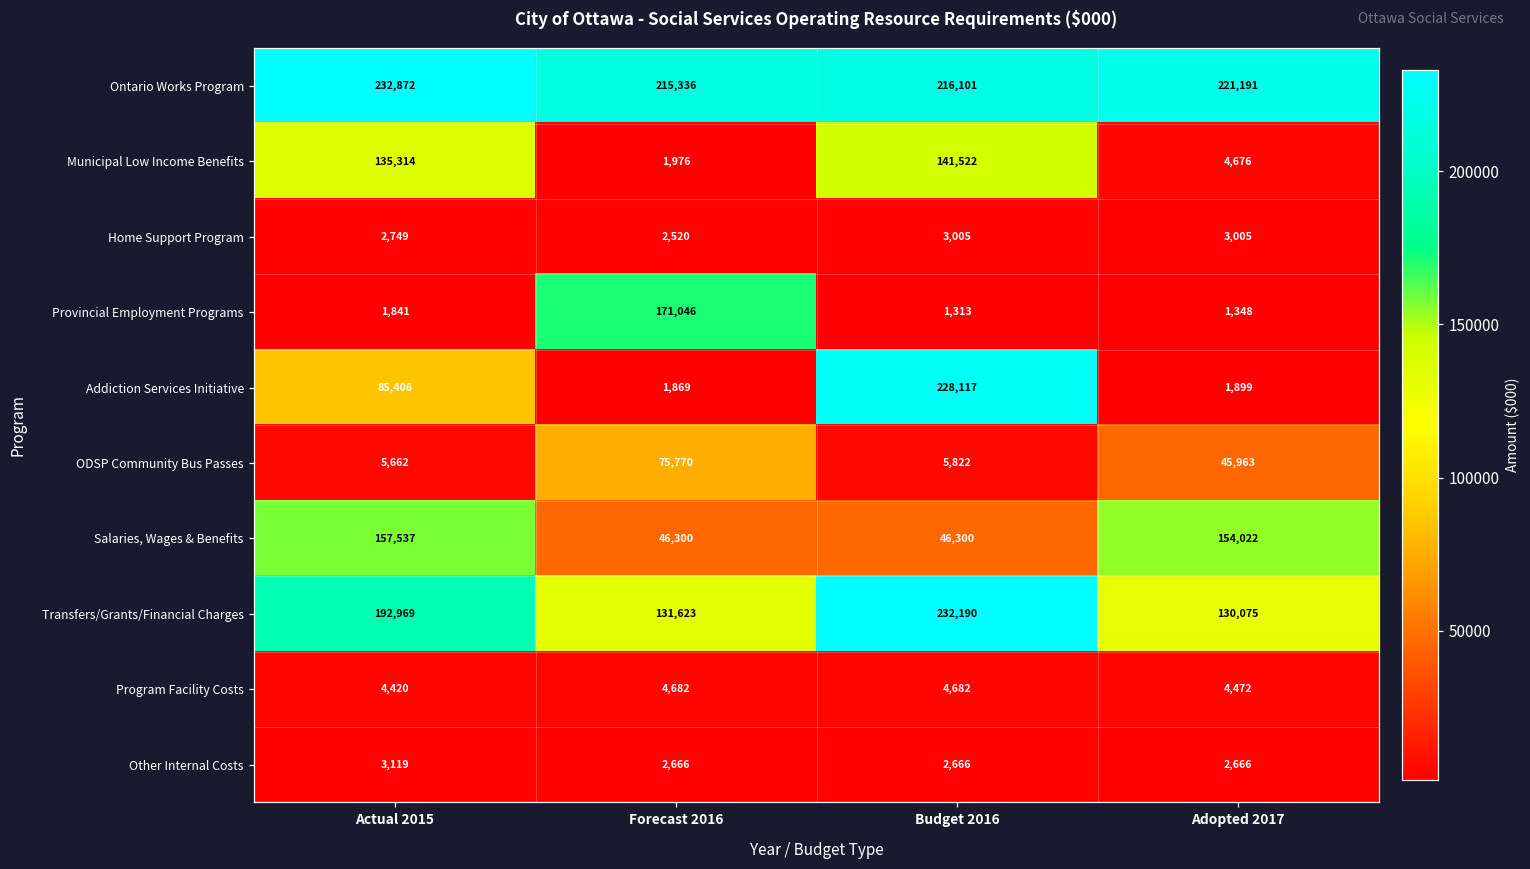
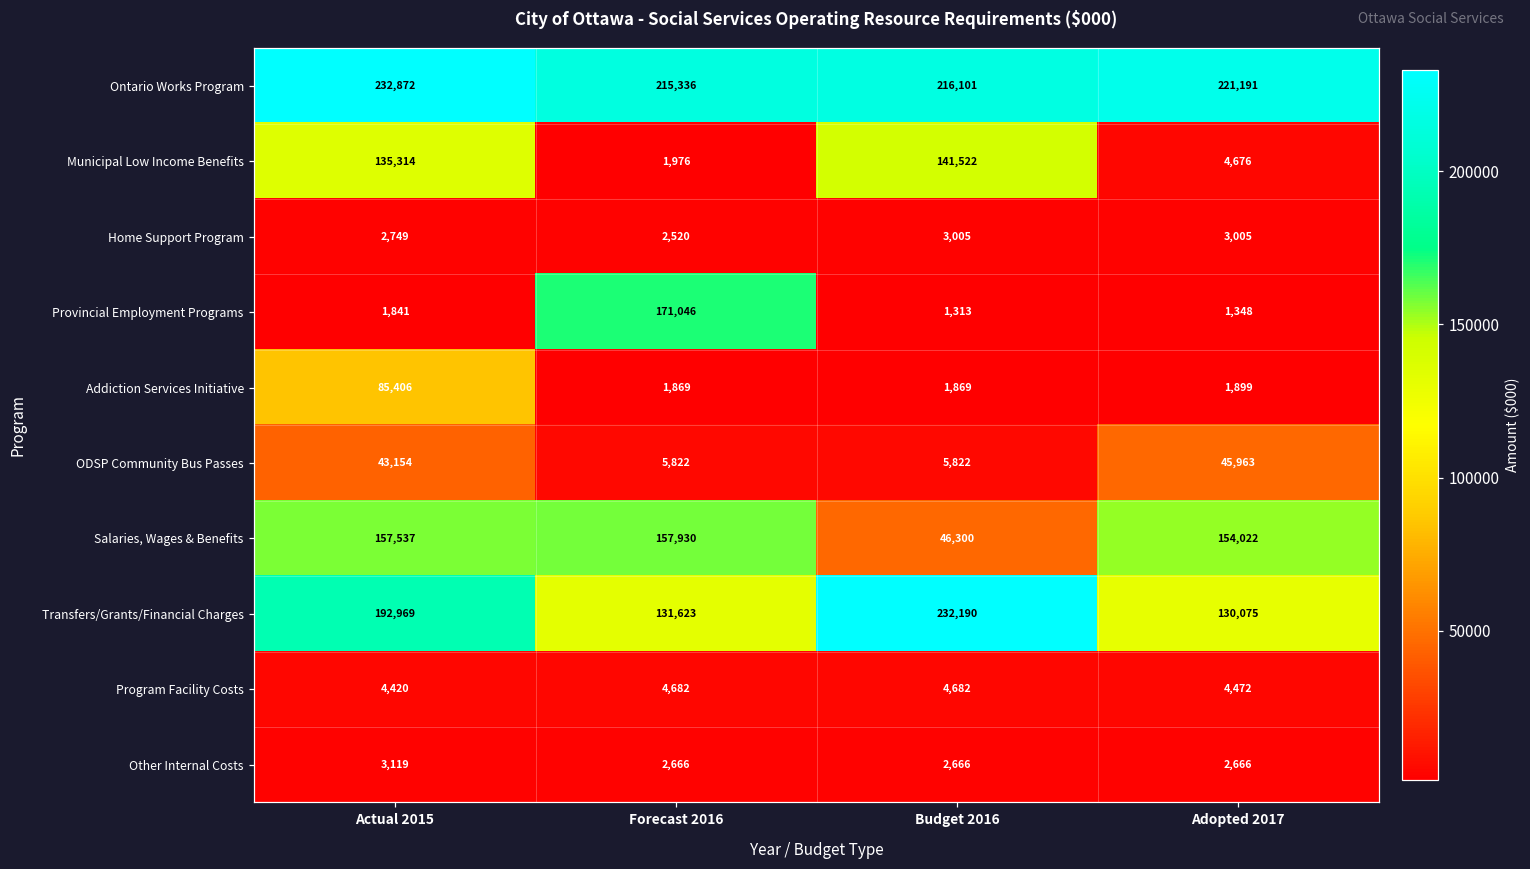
  {
    "Ontario Works Program": {
      "Actual 2015": "232,872",
      "Forecast 2016": "215,336",
      "Budget 2016": "216,101",
      "Adopted 2017": "221,191"
    },
    "Municipal Low Income Benefits": {
      "Actual 2015": "135,314",
      "Forecast 2016": "1,976",
      "Budget 2016": "141,522",
      "Adopted 2017": "4,676"
    },
    "Home Support Program": {
      "Actual 2015": "2,749",
      "Forecast 2016": "2,520",
      "Budget 2016": "3,005",
      "Adopted 2017": "3,005"
    },
    "Provincial Employment Programs": {
      "Actual 2015": "1,841",
      "Forecast 2016": "171,046",
      "Budget 2016": "1,313",
      "Adopted 2017": "1,348"
    },
    "Addiction Services Initiative": {
      "Actual 2015": "85,406",
      "Forecast 2016": "1,869",
-     "Budget 2016": "228,117",
+     "Budget 2016": "1,869",
      "Adopted 2017": "1,899"
    },
    "ODSP Community Bus Passes": {
-     "Actual 2015": "5,662",
-     "Forecast 2016": "75,770",
+     "Actual 2015": "43,154",
+     "Forecast 2016": "5,822",
      "Budget 2016": "5,822",
      "Adopted 2017": "45,963"
    },
    "Salaries, Wages & Benefits": {
      "Actual 2015": "157,537",
-     "Forecast 2016": "46,300",
+     "Forecast 2016": "157,930",
      "Budget 2016": "46,300",
      "Adopted 2017": "154,022"
    },
    "Transfers/Grants/Financial Charges": {
      "Actual 2015": "192,969",
      "Forecast 2016": "131,623",
      "Budget 2016": "232,190",
      "Adopted 2017": "130,075"
    },
    "Program Facility Costs": {
      "Actual 2015": "4,420",
      "Forecast 2016": "4,682",
      "Budget 2016": "4,682",
      "Adopted 2017": "4,472"
    },
    "Other Internal Costs": {
      "Actual 2015": "3,119",
      "Forecast 2016": "2,666",
      "Budget 2016": "2,666",
      "Adopted 2017": "2,666"
    }
  }
